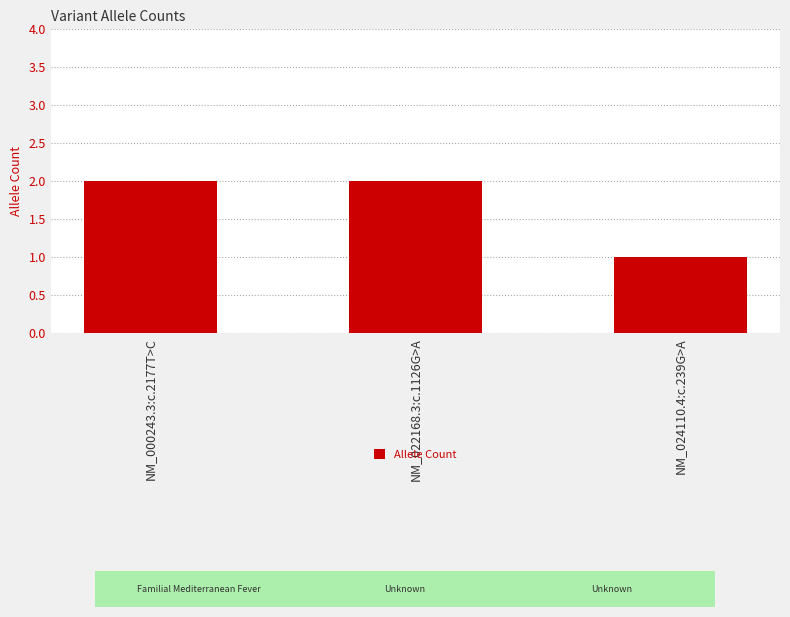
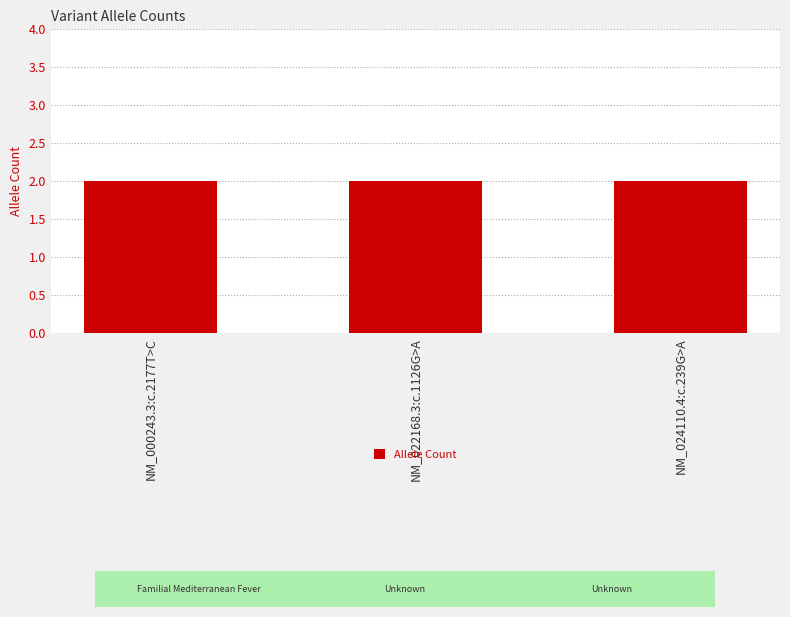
  {
    "NM_000243.3:c.2177T>C": 2,
    "NM_022168.3:c.1126G>A": 2,
-   "NM_024110.4:c.239G>A": 1
+   "NM_024110.4:c.239G>A": 2
  }
